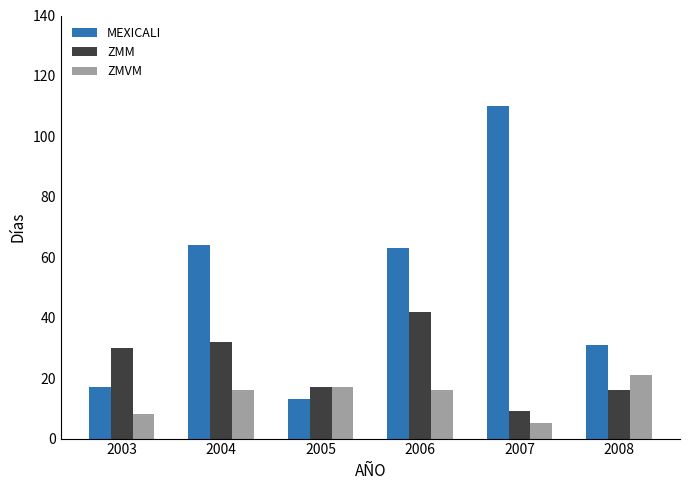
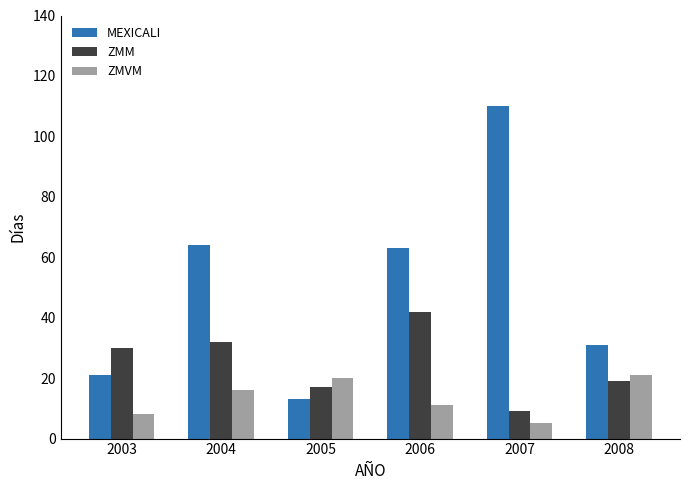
  {
    "MEXICALI": {
-     "2003": 17,
+     "2003": 21,
      "2004": 64,
      "2005": 13,
      "2006": 63,
      "2007": 110,
      "2008": 31
    },
    "ZMM": {
      "2003": 30,
      "2004": 32,
      "2005": 17,
      "2006": 42,
      "2007": 9,
-     "2008": 16
+     "2008": 19
    },
    "ZMVM": {
      "2003": 8,
      "2004": 16,
-     "2005": 17,
-     "2006": 16,
+     "2005": 20,
+     "2006": 11,
      "2007": 5,
      "2008": 21
    }
  }
